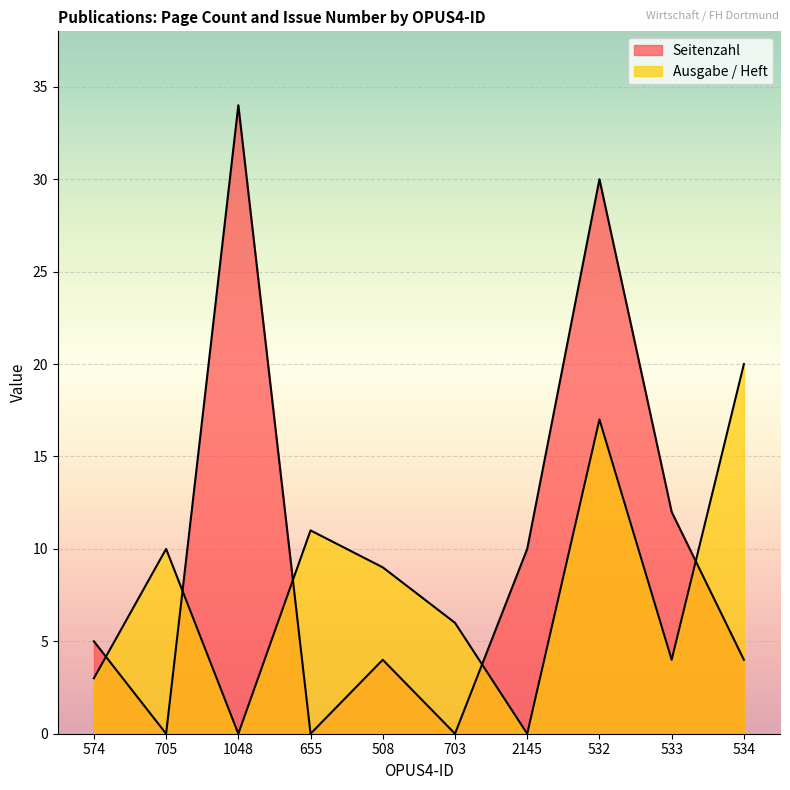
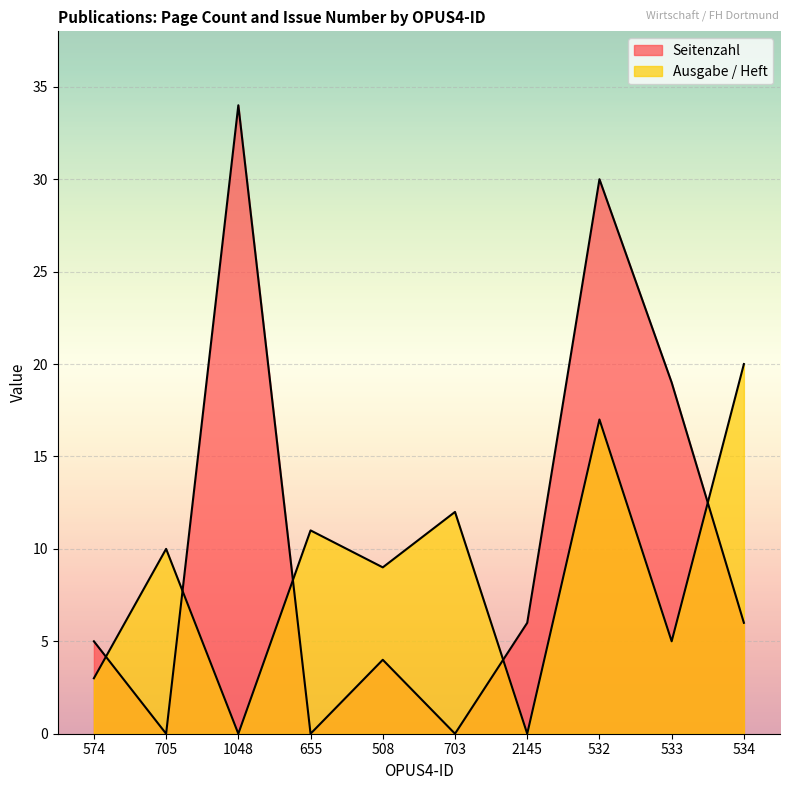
  {
    "Seitenzahl": {
      "574": 5,
      "705": 0,
      "1048": 34,
      "655": 0,
      "508": 4,
      "703": 0,
-     "2145": 10,
+     "2145": 6,
      "532": 30,
-     "533": 12,
-     "534": 4
+     "533": 19,
+     "534": 6
    },
    "Ausgabe / Heft": {
      "574": 3,
      "705": 10,
      "1048": 0,
      "655": 11,
      "508": 9,
-     "703": 6,
+     "703": 12,
      "2145": 0,
      "532": 17,
-     "533": 4,
+     "533": 5,
      "534": 20
    }
  }
